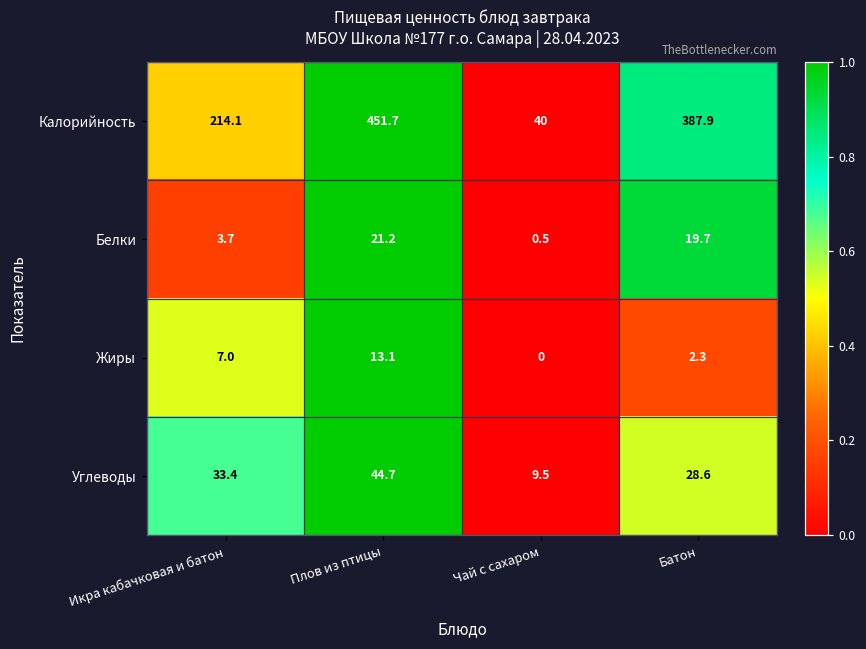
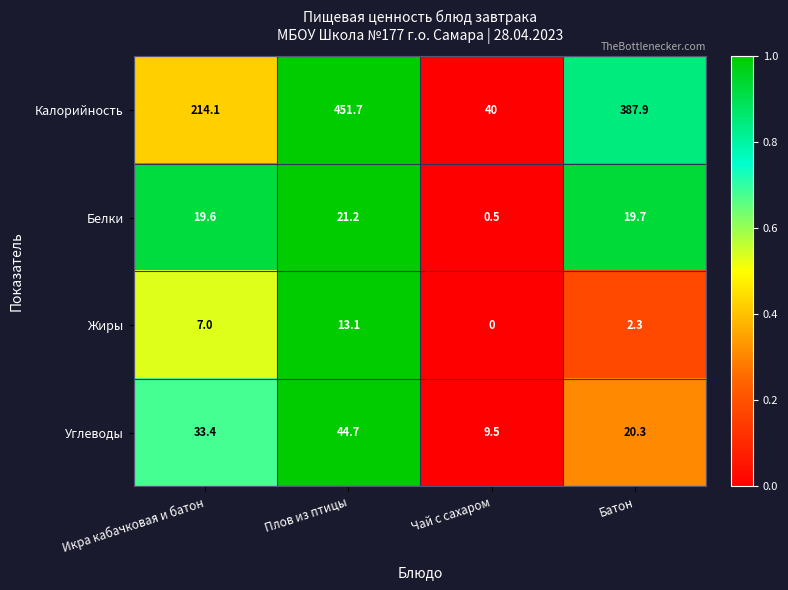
  {
    "Калорийность": {
      "Икра кабачковая и батон": 214.1,
      "Плов из птицы": 451.7,
      "Чай с сахаром": 40,
      "Батон": 387.9
    },
    "Белки": {
-     "Икра кабачковая и батон": 3.7,
+     "Икра кабачковая и батон": 19.6,
      "Плов из птицы": 21.2,
      "Чай с сахаром": 0.5,
      "Батон": 19.7
    },
    "Жиры": {
      "Икра кабачковая и батон": 7.0,
      "Плов из птицы": 13.1,
      "Чай с сахаром": 0,
      "Батон": 2.3
    },
    "Углеводы": {
      "Икра кабачковая и батон": 33.4,
      "Плов из птицы": 44.7,
      "Чай с сахаром": 9.5,
-     "Батон": 28.6
+     "Батон": 20.3
    }
  }
